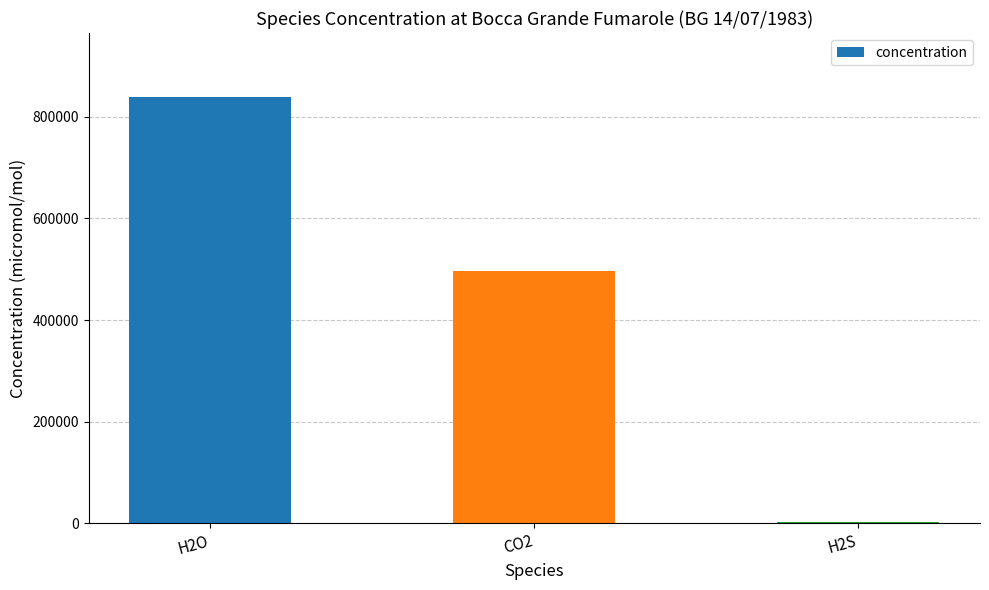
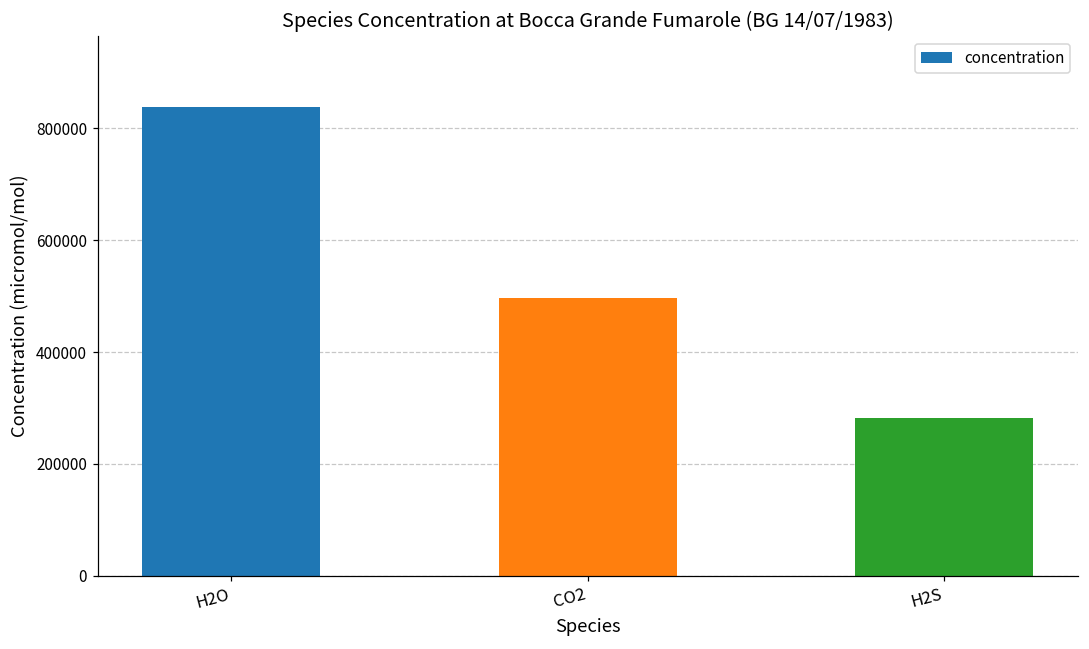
  {
    "H2O": 840000,
    "CO2": 500000,
-   "H2S": 0
+   "H2S": 280000
  }
